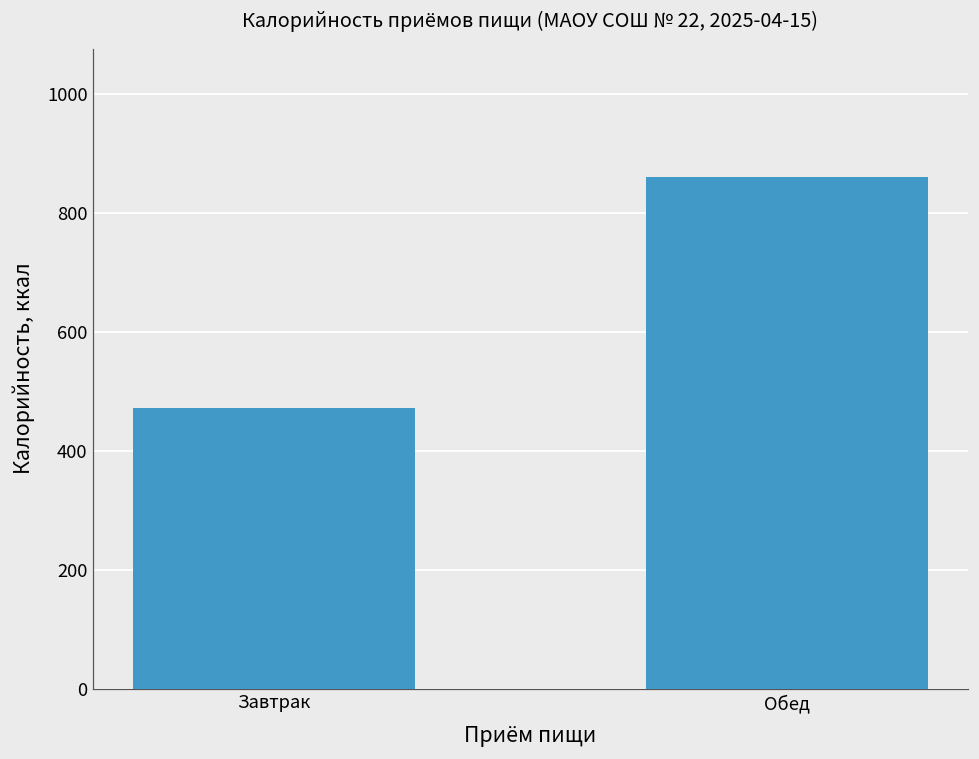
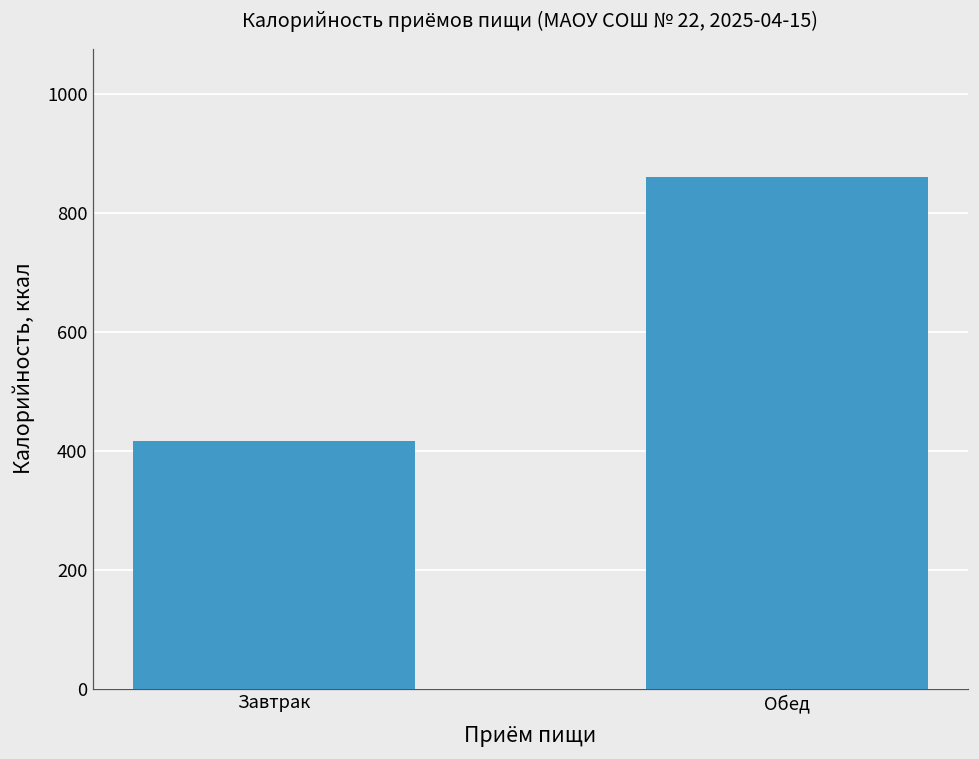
  {
-   "Завтрак": 470,
+   "Завтрак": 420,
    "Обед": 860
  }
